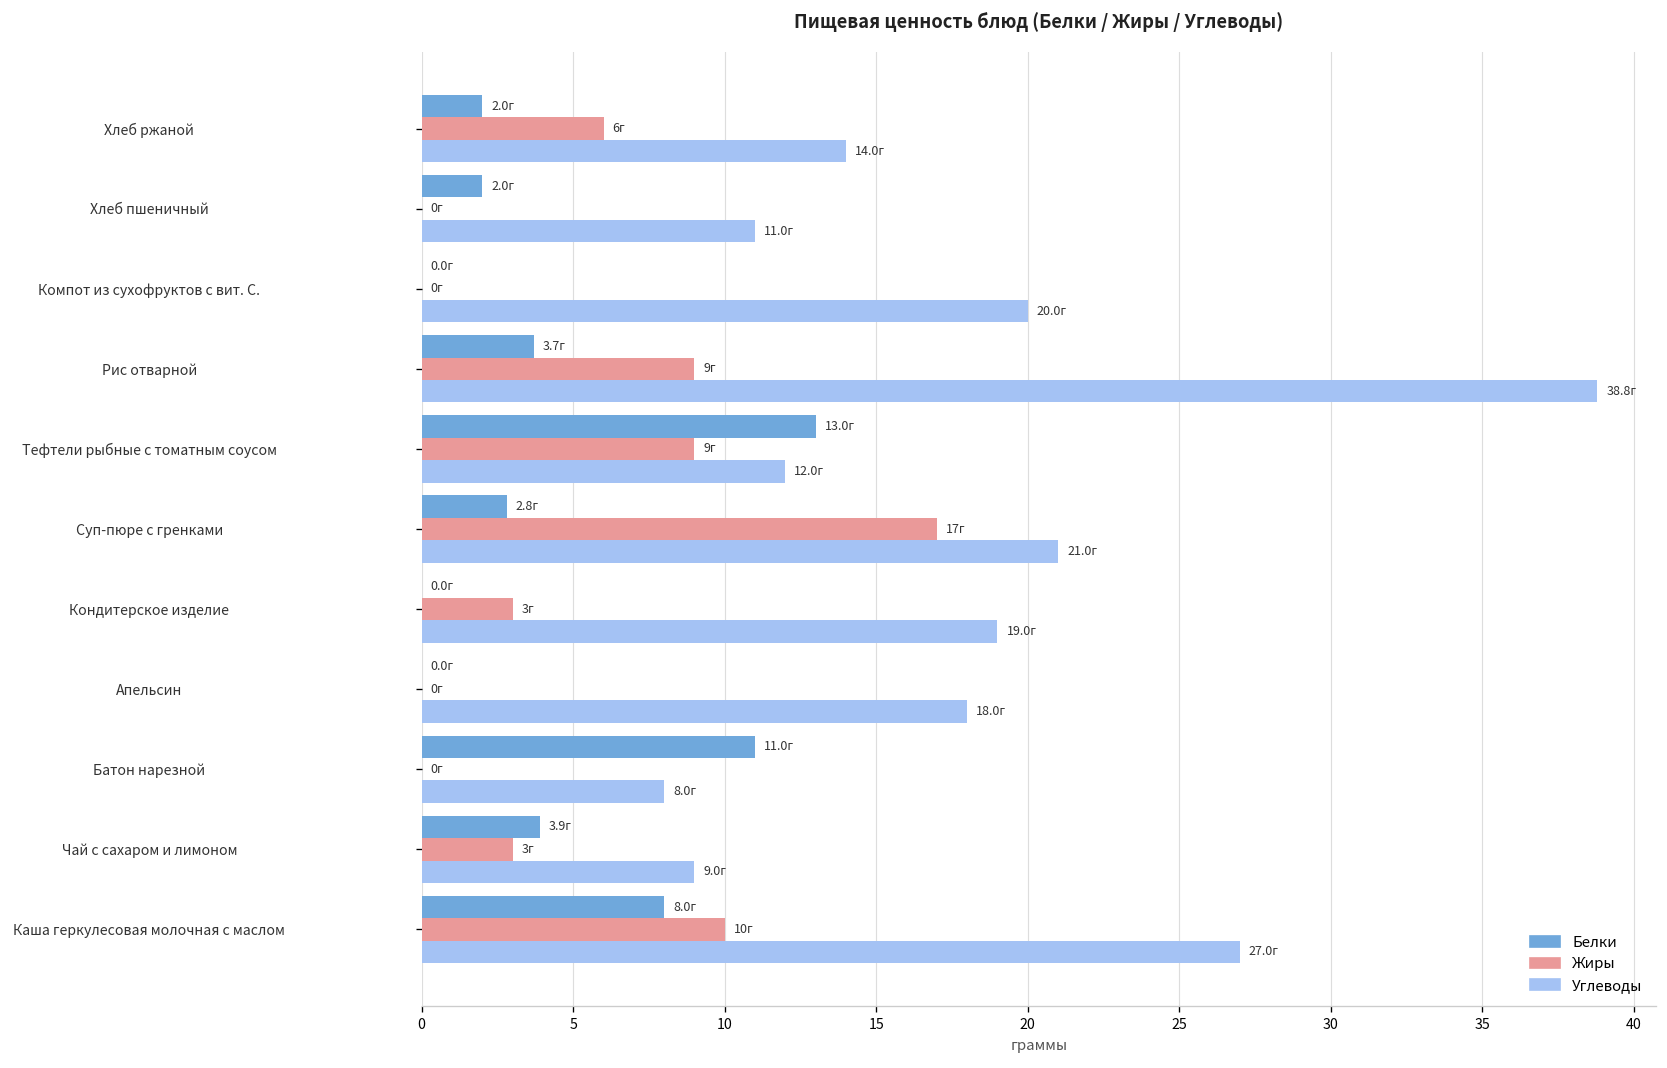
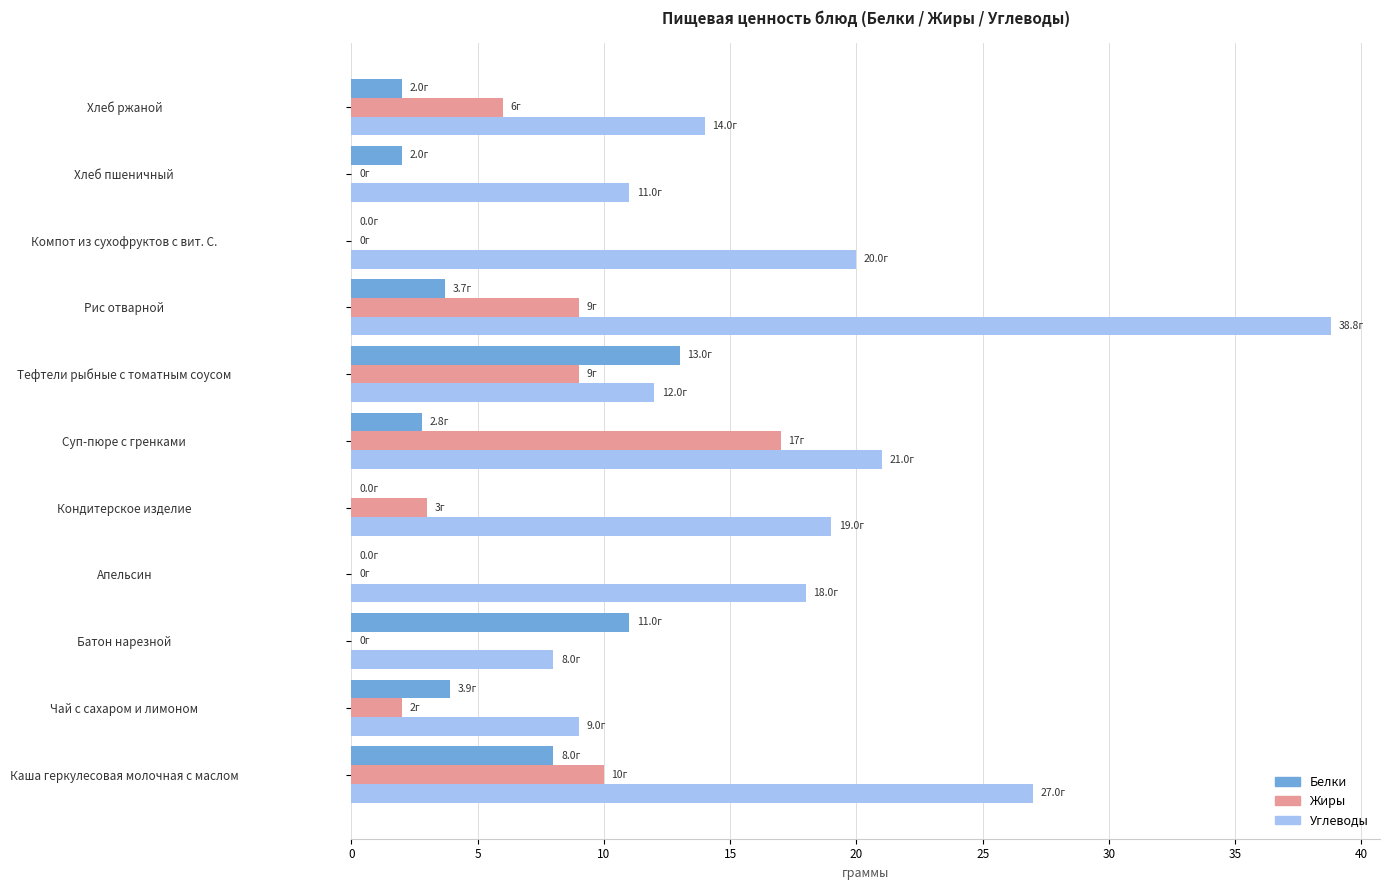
  {
    "Белки": {
      "Хлеб ржаной": "2.0г",
      "Хлеб пшеничный": "2.0г",
      "Компот из сухофруктов с вит. С.": "0.0г",
      "Рис отварной": "3.7г",
      "Тефтели рыбные с томатным соусом": "13.0г",
      "Суп-пюре с гренками": "2.8г",
      "Кондитерское изделие": "0.0г",
      "Апельсин": "0.0г",
      "Батон нарезной": "11.0г",
      "Чай с сахаром и лимоном": "3.9г",
      "Каша геркулесовая молочная с маслом": "8.0г"
    },
    "Жиры": {
      "Хлеб ржаной": "6г",
      "Хлеб пшеничный": "0г",
      "Компот из сухофруктов с вит. С.": "0г",
      "Рис отварной": "9г",
      "Тефтели рыбные с томатным соусом": "9г",
      "Суп-пюре с гренками": "17г",
      "Кондитерское изделие": "3г",
      "Апельсин": "0г",
      "Батон нарезной": "0г",
-     "Чай с сахаром и лимоном": "3г",
+     "Чай с сахаром и лимоном": "2г",
      "Каша геркулесовая молочная с маслом": "10г"
    },
    "Углеводы": {
      "Хлеб ржаной": "14.0г",
      "Хлеб пшеничный": "11.0г",
      "Компот из сухофруктов с вит. С.": "20.0г",
      "Рис отварной": "38.8г",
      "Тефтели рыбные с томатным соусом": "12.0г",
      "Суп-пюре с гренками": "21.0г",
      "Кондитерское изделие": "19.0г",
      "Апельсин": "18.0г",
      "Батон нарезной": "8.0г",
      "Чай с сахаром и лимоном": "9.0г",
      "Каша геркулесовая молочная с маслом": "27.0г"
    }
  }
